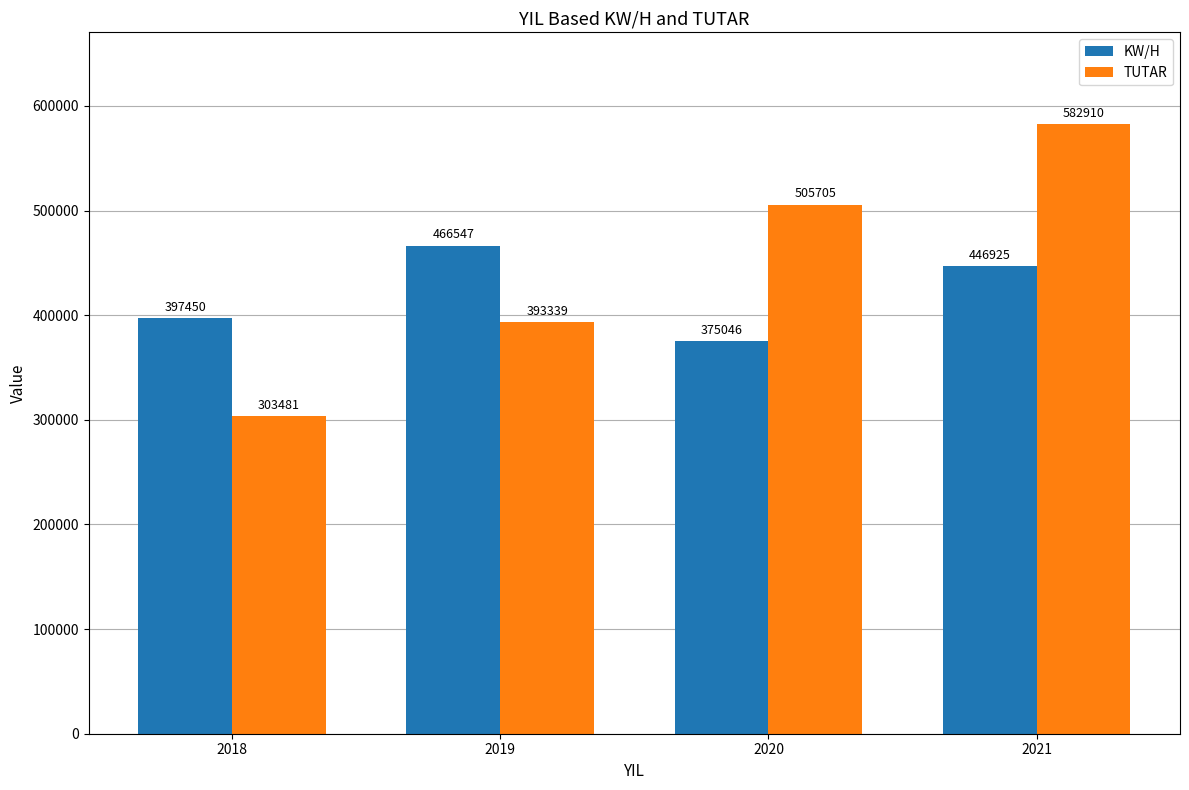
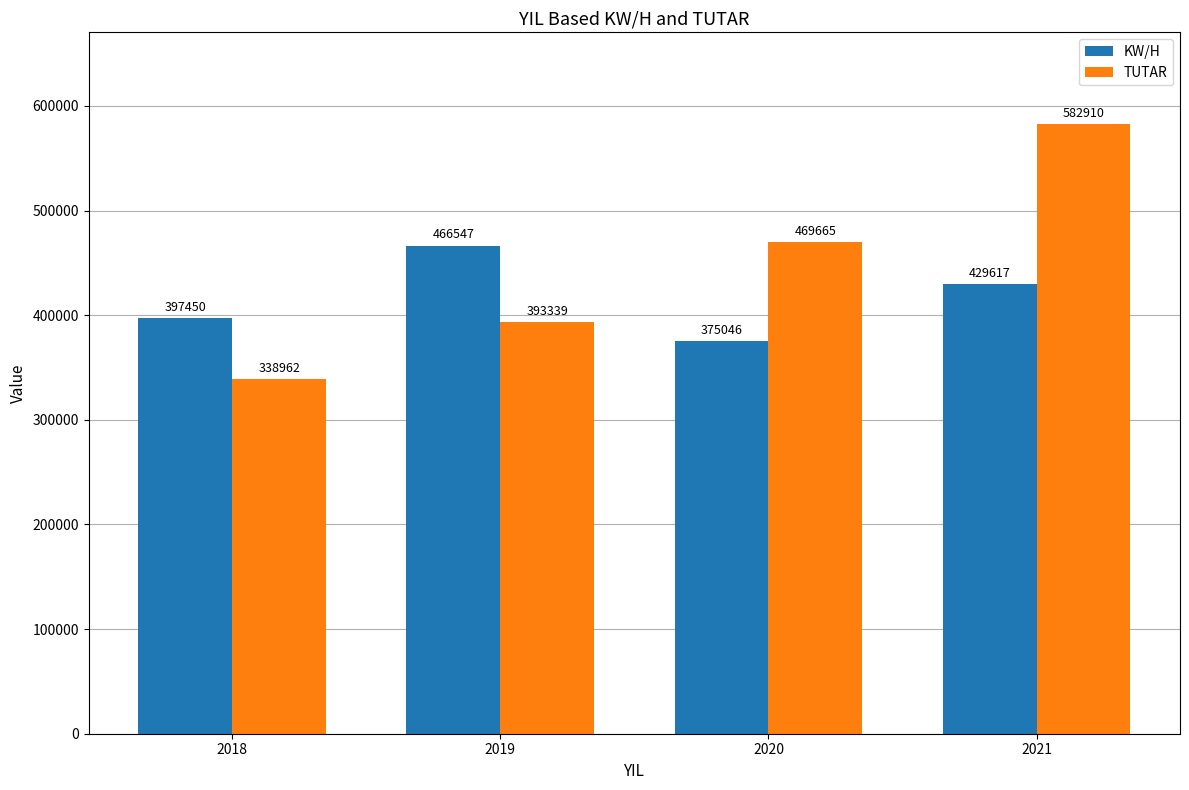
  {
    "KW/H": {
      "2018": 397450,
      "2019": 466547,
      "2020": 375046,
-     "2021": 446925
+     "2021": 429617
    },
    "TUTAR": {
-     "2018": 303481,
+     "2018": 338962,
      "2019": 393339,
-     "2020": 505705,
+     "2020": 469665,
      "2021": 582910
    }
  }
